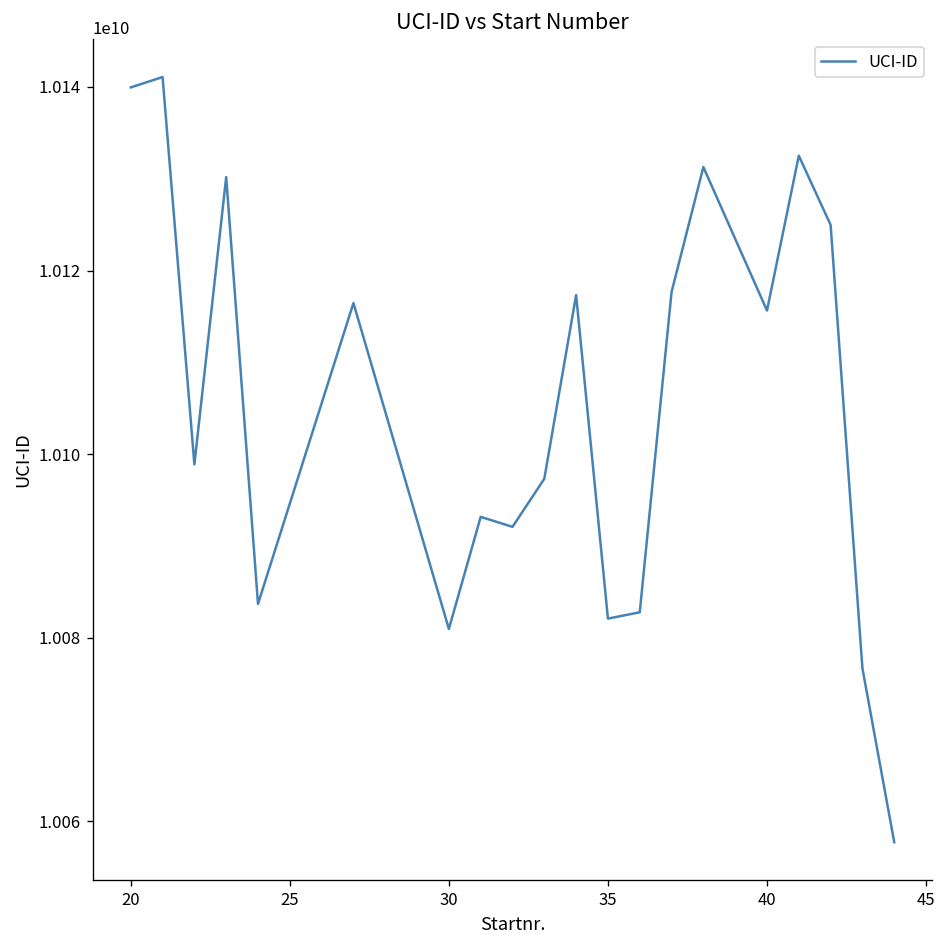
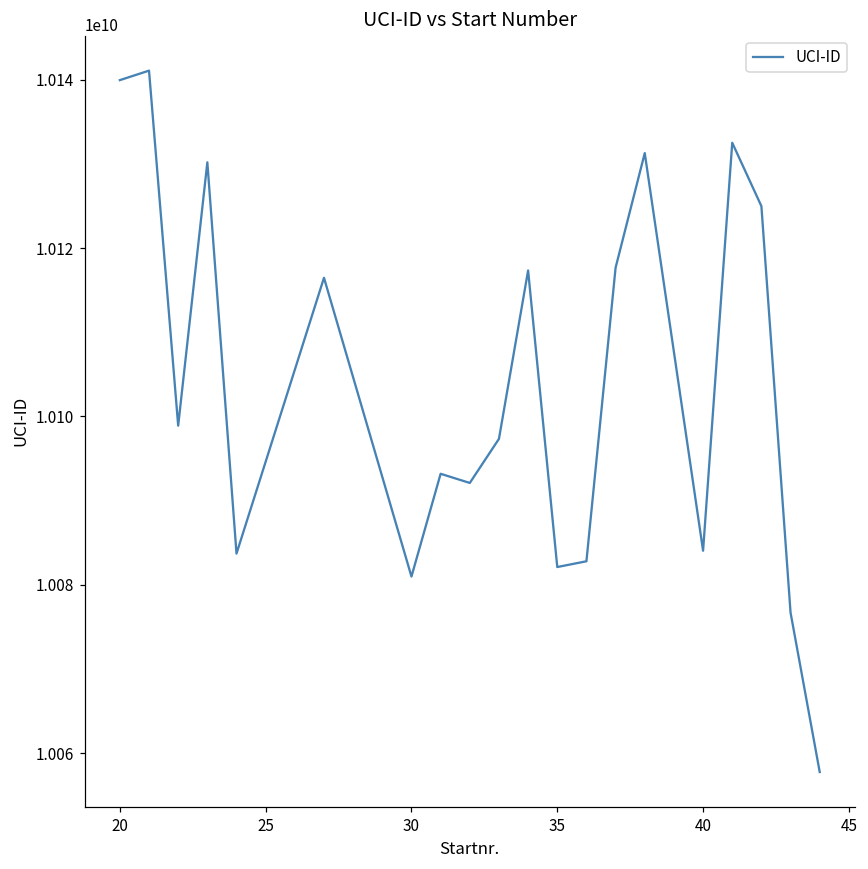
  {
    "20": 10140000000,
    "30": 10081000000,
    "35": 10082000000,
-   "40": 10116000000
+   "40": 10084000000
  }
